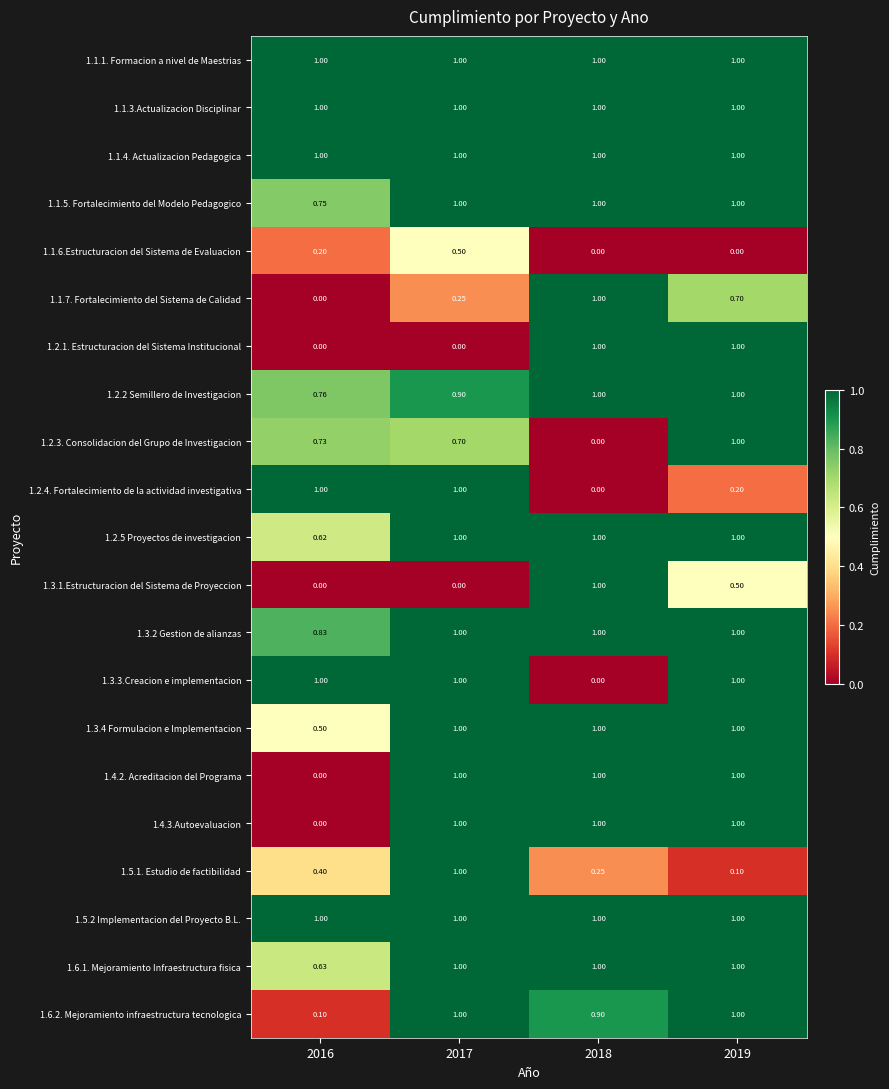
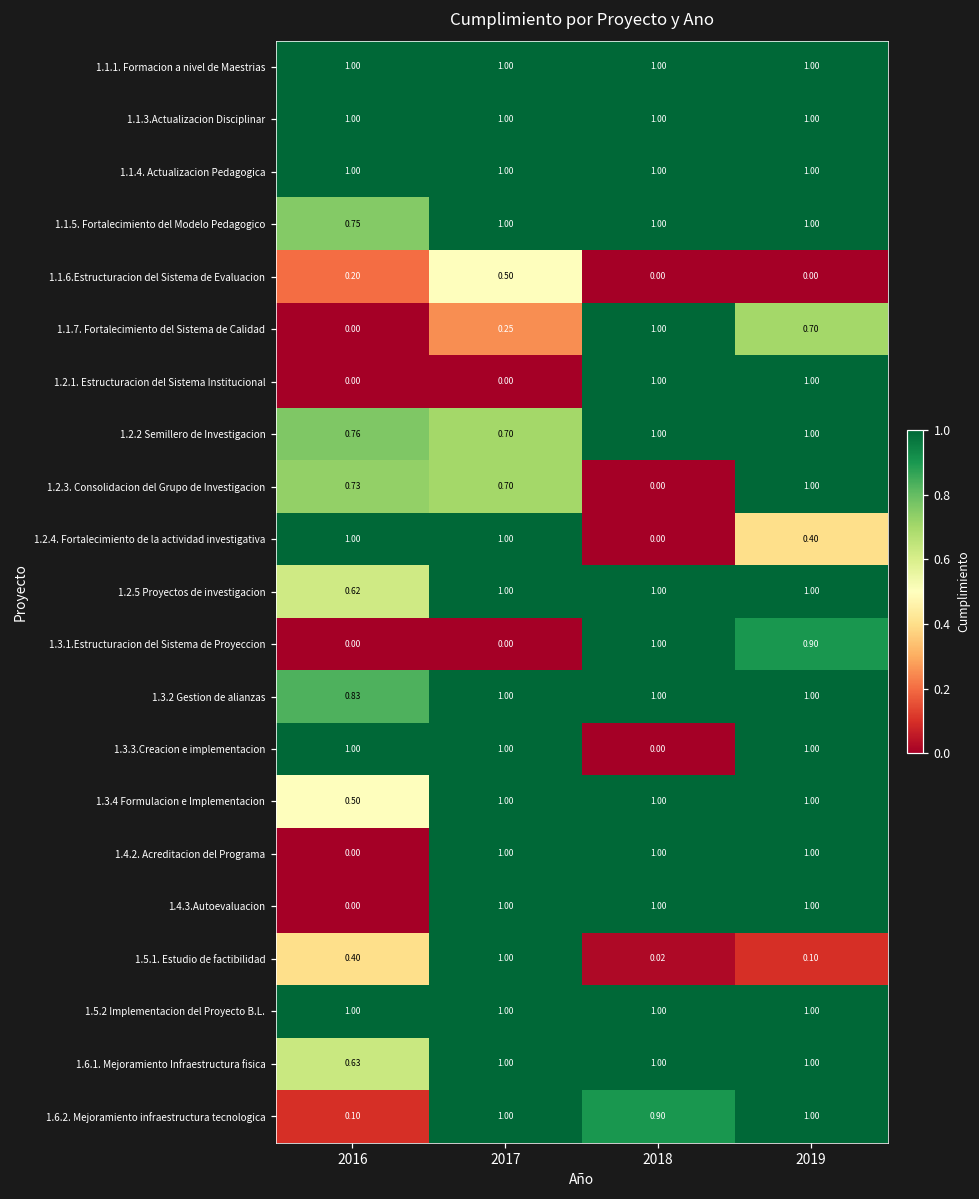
  {
    "1.1.1. Formacion a nivel de Maestrias": {
      "2016": 1.00,
      "2017": 1.00,
      "2018": 1.00,
      "2019": 1.00
    },
    "1.1.3.Actualizacion Disciplinar": {
      "2016": 1.00,
      "2017": 1.00,
      "2018": 1.00,
      "2019": 1.00
    },
    "1.1.4. Actualizacion Pedagogica": {
      "2016": 1.00,
      "2017": 1.00,
      "2018": 1.00,
      "2019": 1.00
    },
    "1.1.5. Fortalecimiento del Modelo Pedagogico": {
      "2016": 0.75,
      "2017": 1.00,
      "2018": 1.00,
      "2019": 1.00
    },
    "1.1.6.Estructuracion del Sistema de Evaluacion": {
      "2016": 0.20,
      "2017": 0.50,
      "2018": 0.00,
      "2019": 0.00
    },
    "1.1.7. Fortalecimiento del Sistema de Calidad": {
      "2016": 0.00,
      "2017": 0.25,
      "2018": 1.00,
      "2019": 0.70
    },
    "1.2.1. Estructuracion del Sistema Institucional": {
      "2016": 0.00,
      "2017": 0.00,
      "2018": 1.00,
      "2019": 1.00
    },
    "1.2.2 Semillero de Investigacion": {
      "2016": 0.76,
-     "2017": 0.90,
+     "2017": 0.70,
      "2018": 1.00,
      "2019": 1.00
    },
    "1.2.3. Consolidacion del Grupo de Investigacion": {
      "2016": 0.73,
      "2017": 0.70,
      "2018": 0.00,
      "2019": 1.00
    },
    "1.2.4. Fortalecimiento de la actividad investigativa": {
      "2016": 1.00,
      "2017": 1.00,
      "2018": 0.00,
-     "2019": 0.20
+     "2019": 0.40
    },
    "1.2.5 Proyectos de investigacion": {
      "2016": 0.62,
      "2017": 1.00,
      "2018": 1.00,
      "2019": 1.00
    },
    "1.3.1.Estructuracion del Sistema de Proyeccion": {
      "2016": 0.00,
      "2017": 0.00,
      "2018": 1.00,
-     "2019": 0.50
+     "2019": 0.90
    },
    "1.3.2 Gestion de alianzas": {
      "2016": 0.83,
      "2017": 1.00,
      "2018": 1.00,
      "2019": 1.00
    },
    "1.3.3.Creacion e implementacion": {
      "2016": 1.00,
      "2017": 1.00,
      "2018": 0.00,
      "2019": 1.00
    },
    "1.3.4 Formulacion e Implementacion": {
      "2016": 0.50,
      "2017": 1.00,
      "2018": 1.00,
      "2019": 1.00
    },
    "1.4.2. Acreditacion del Programa": {
      "2016": 0.00,
      "2017": 1.00,
      "2018": 1.00,
      "2019": 1.00
    },
    "1.4.3.Autoevaluacion": {
      "2016": 0.00,
      "2017": 1.00,
      "2018": 1.00,
      "2019": 1.00
    },
    "1.5.1. Estudio de factibilidad": {
      "2016": 0.40,
      "2017": 1.00,
-     "2018": 0.25,
+     "2018": 0.02,
      "2019": 0.10
    },
    "1.5.2 Implementacion del Proyecto B.L.": {
      "2016": 1.00,
      "2017": 1.00,
      "2018": 1.00,
      "2019": 1.00
    },
    "1.6.1. Mejoramiento Infraestructura fisica": {
      "2016": 0.63,
      "2017": 1.00,
      "2018": 1.00,
      "2019": 1.00
    },
    "1.6.2. Mejoramiento infraestructura tecnologica": {
      "2016": 0.10,
      "2017": 1.00,
      "2018": 0.90,
      "2019": 1.00
    }
  }
